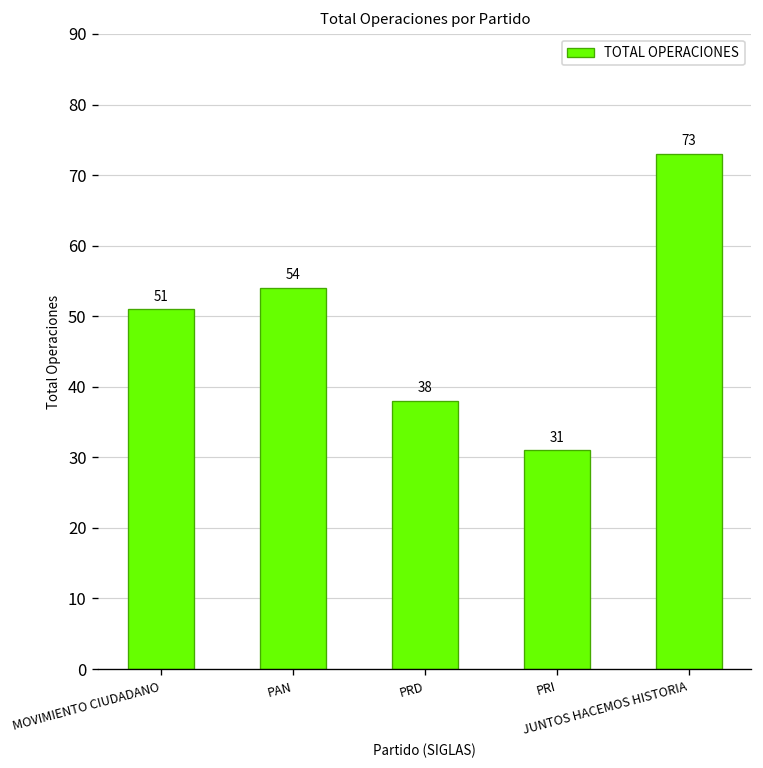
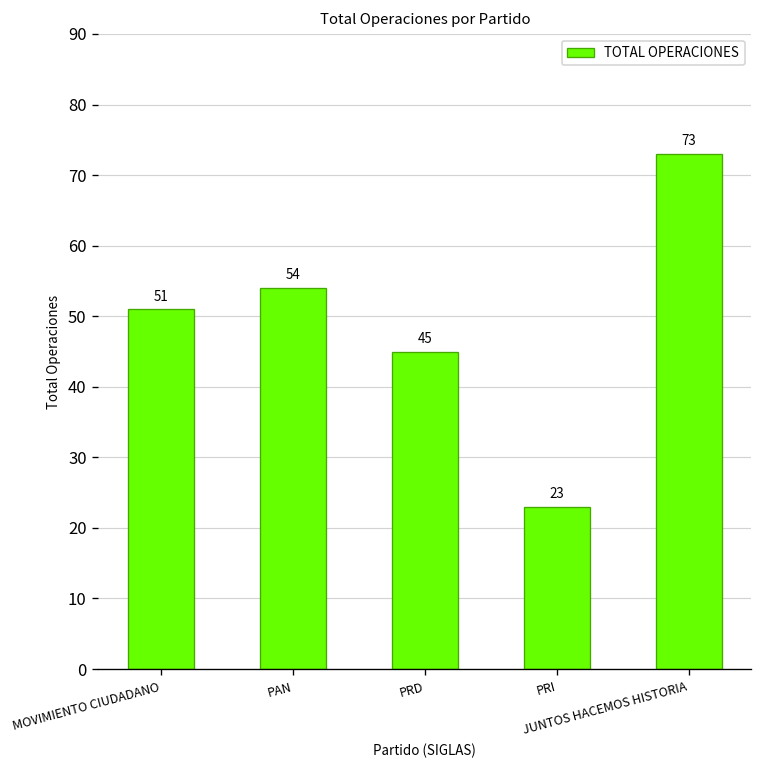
  {
    "MOVIMIENTO CIUDADANO": 51,
    "PAN": 54,
-   "PRD": 38,
-   "PRI": 31,
+   "PRD": 45,
+   "PRI": 23,
    "JUNTOS HACEMOS HISTORIA": 73
  }
